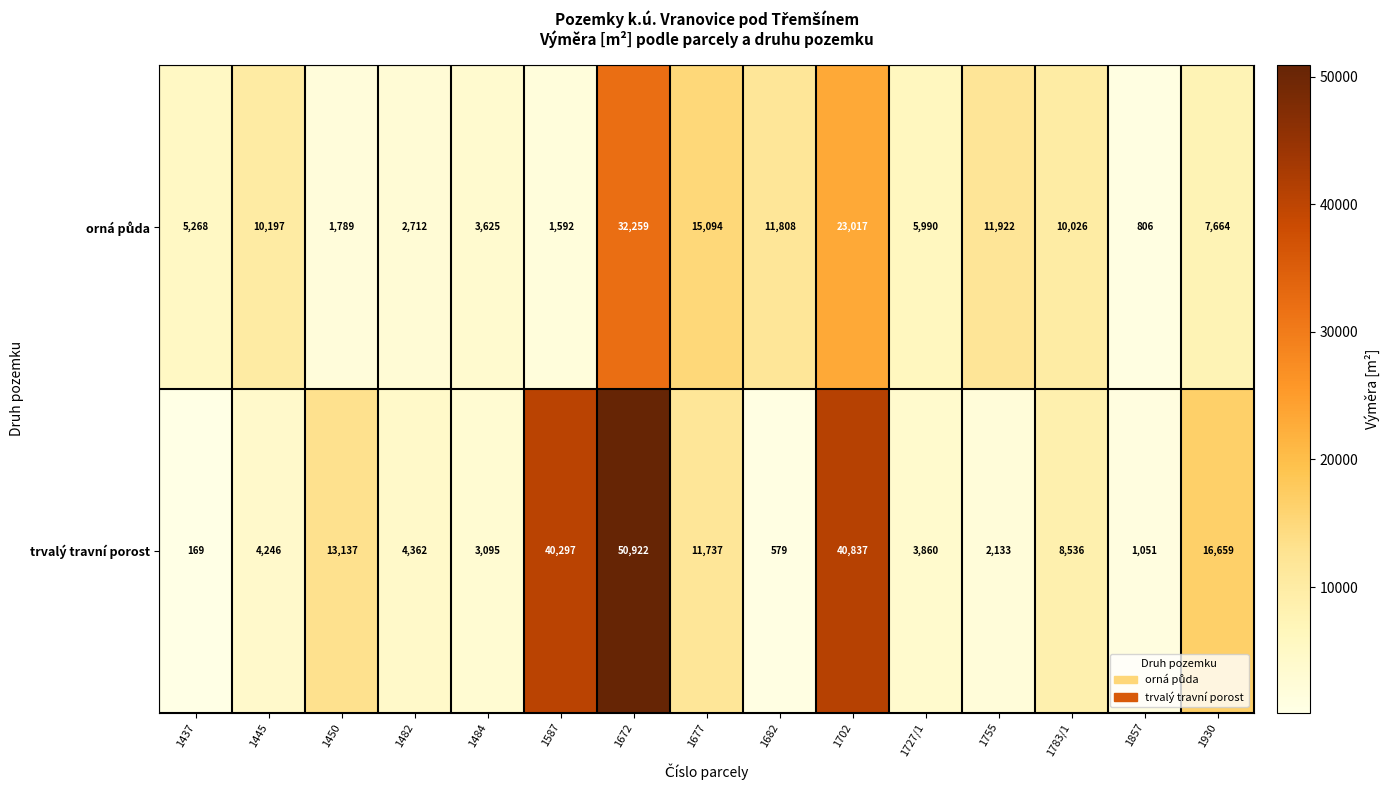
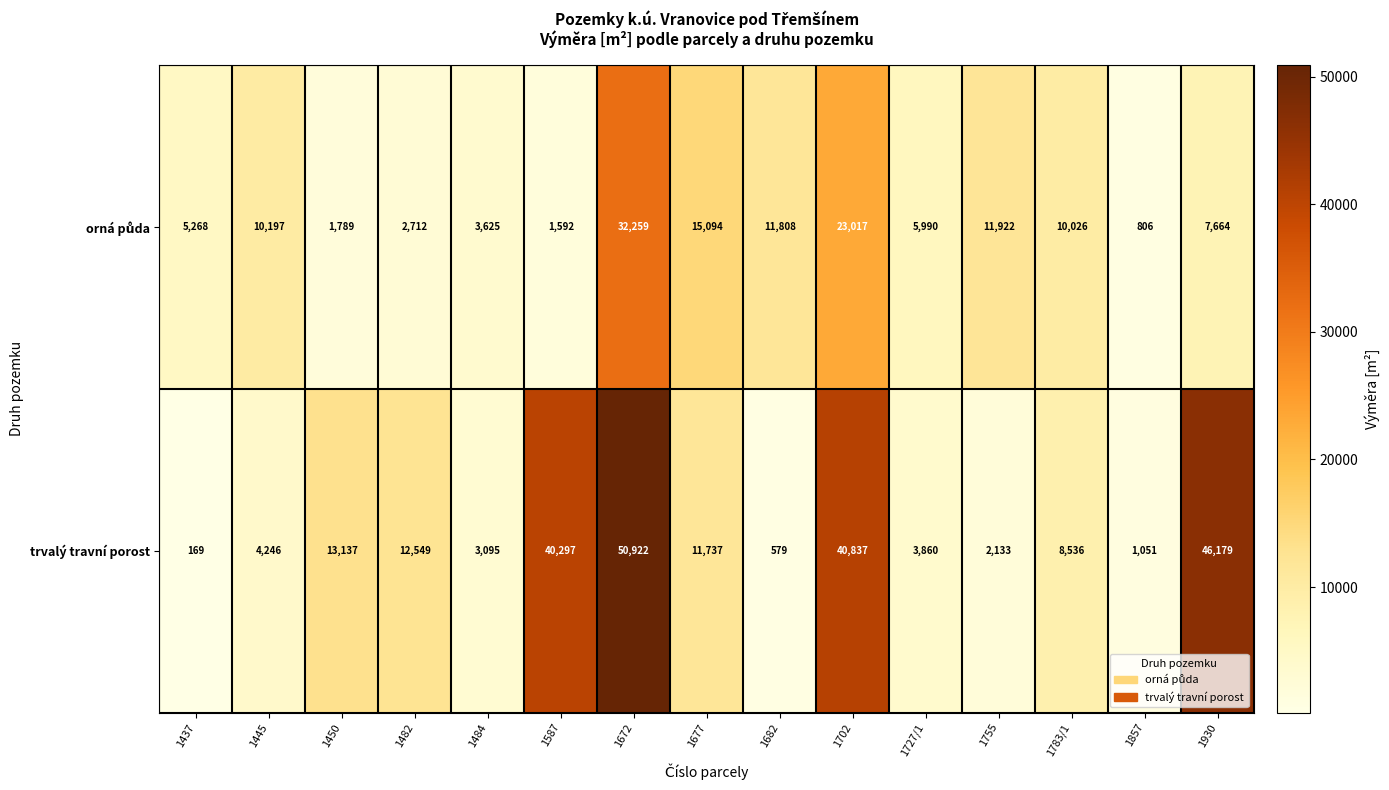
  {
    "orná půda": {
      "1437": "5,268",
      "1445": "10,197",
      "1450": "1,789",
      "1482": "2,712",
      "1484": "3,625",
      "1587": "1,592",
      "1672": "32,259",
      "1677": "15,094",
      "1682": "11,808",
      "1702": "23,017",
      "1727/1": "5,990",
      "1755": "11,922",
      "1783/1": "10,026",
      "1857": "806",
      "1930": "7,664"
    },
    "trvalý travní porost": {
      "1437": "169",
      "1445": "4,246",
      "1450": "13,137",
-     "1482": "4,362",
+     "1482": "12,549",
      "1484": "3,095",
      "1587": "40,297",
      "1672": "50,922",
      "1677": "11,737",
      "1682": "579",
      "1702": "40,837",
      "1727/1": "3,860",
      "1755": "2,133",
      "1783/1": "8,536",
      "1857": "1,051",
-     "1930": "16,659"
+     "1930": "46,179"
    }
  }
